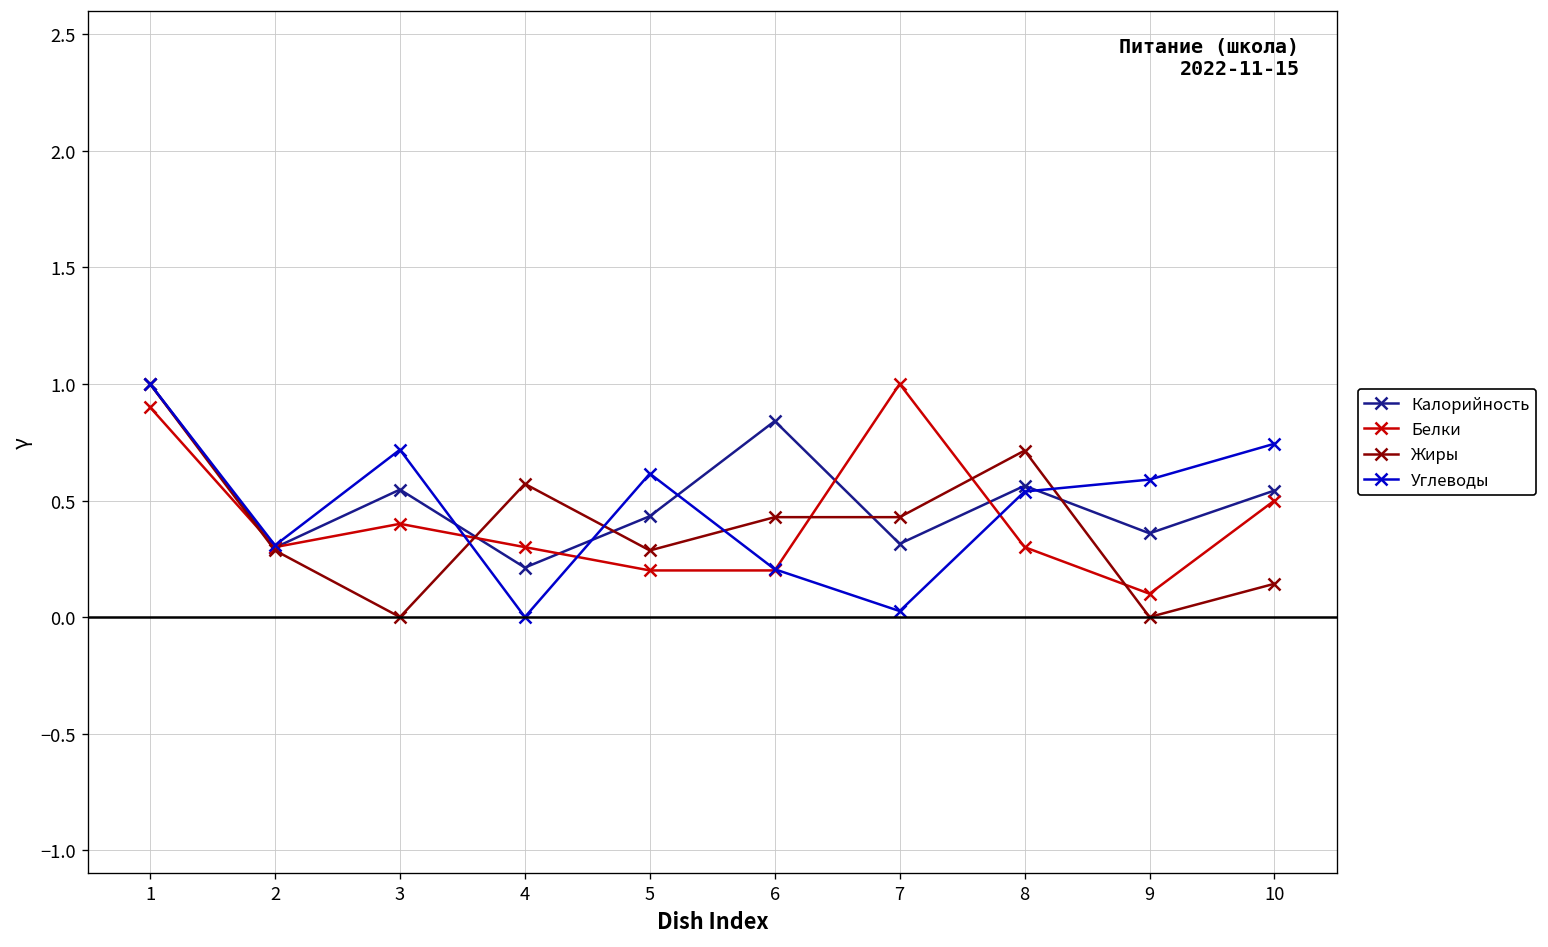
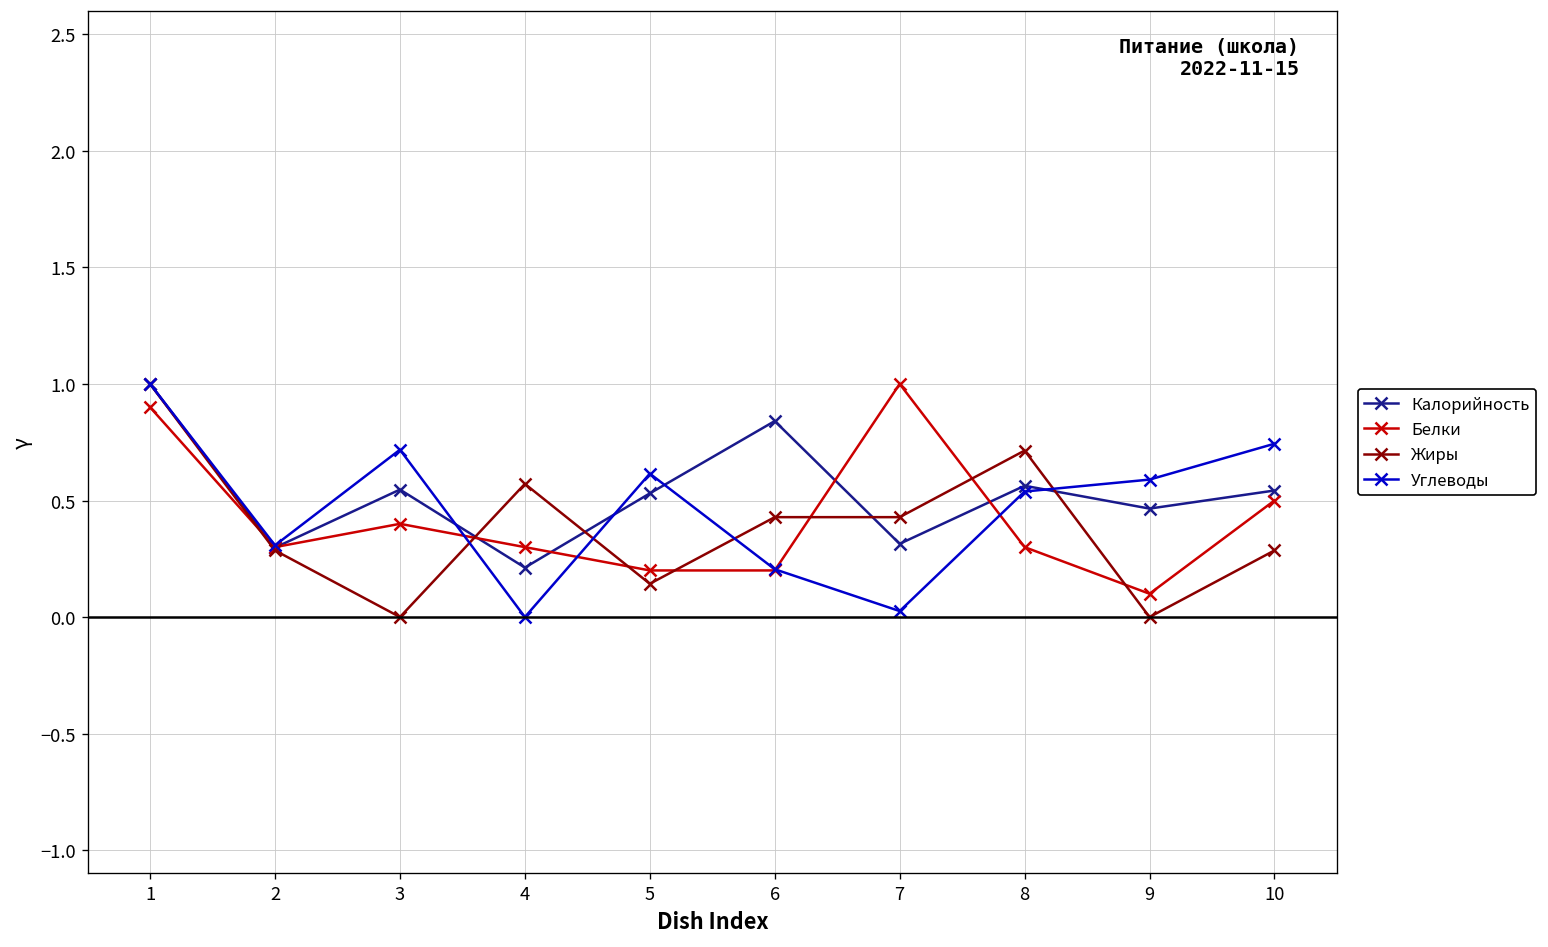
  {
    "Калорийность": {
      "3": 0.55,
      "4": 0.21,
-     "5": 0.43,
+     "5": 0.53,
      "6": 0.84,
      "7": 0.31,
      "8": 0.56,
-     "9": 0.36,
+     "9": 0.47,
      "10": 0.54
    },
    "Белки": {
      "1": 0.90,
      "3": 0.40,
      "4": 0.30,
      "5": 0.20,
      "7": 1.00,
      "8": 0.30,
      "9": 0.10,
      "10": 0.50
    },
    "Жиры": {
      "3": 0.00,
      "4": 0.57,
-     "5": 0.29,
+     "5": 0.14,
      "6": 0.43,
      "7": 0.43,
      "8": 0.71,
      "9": 0.00,
-     "10": 0.14
+     "10": 0.29
    },
    "Углеводы": {
      "3": 0.72,
      "4": 0.00,
      "5": 0.62,
      "7": 0.03,
      "8": 0.54,
      "9": 0.59,
      "10": 0.74
    }
  }
